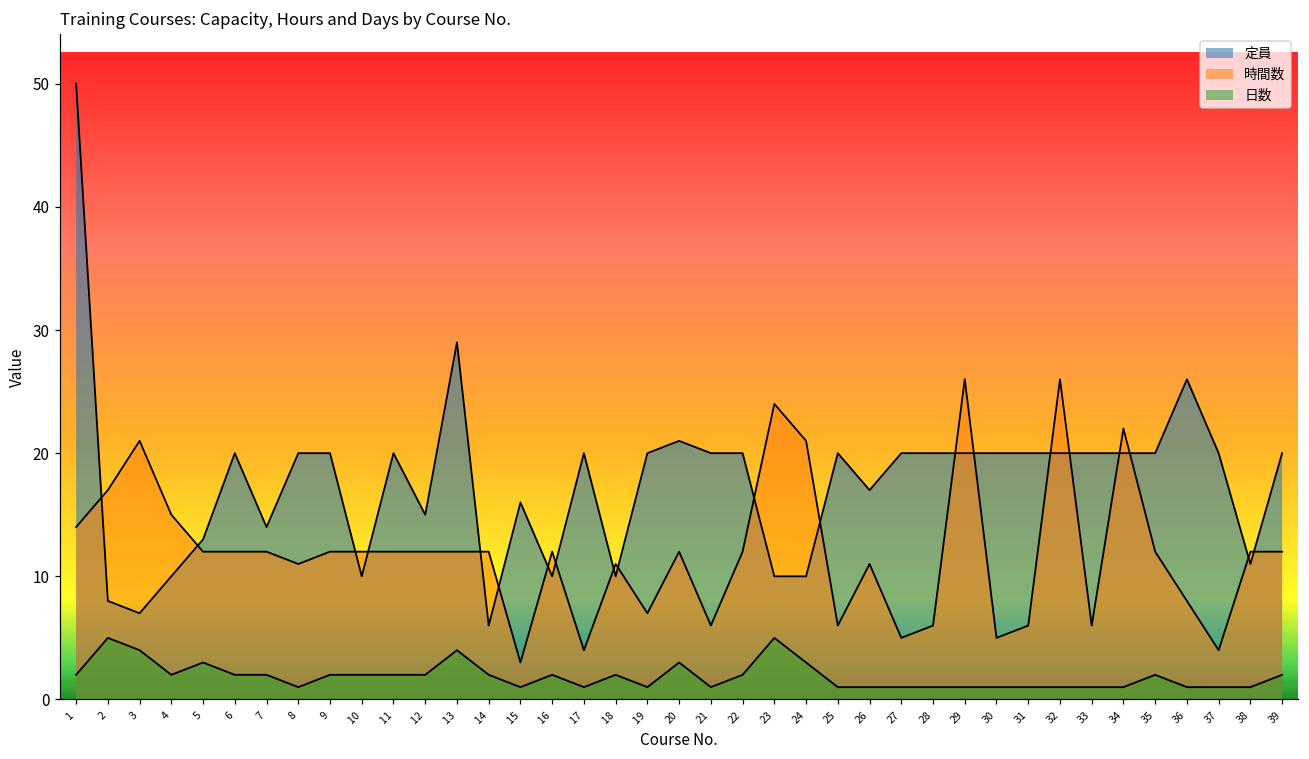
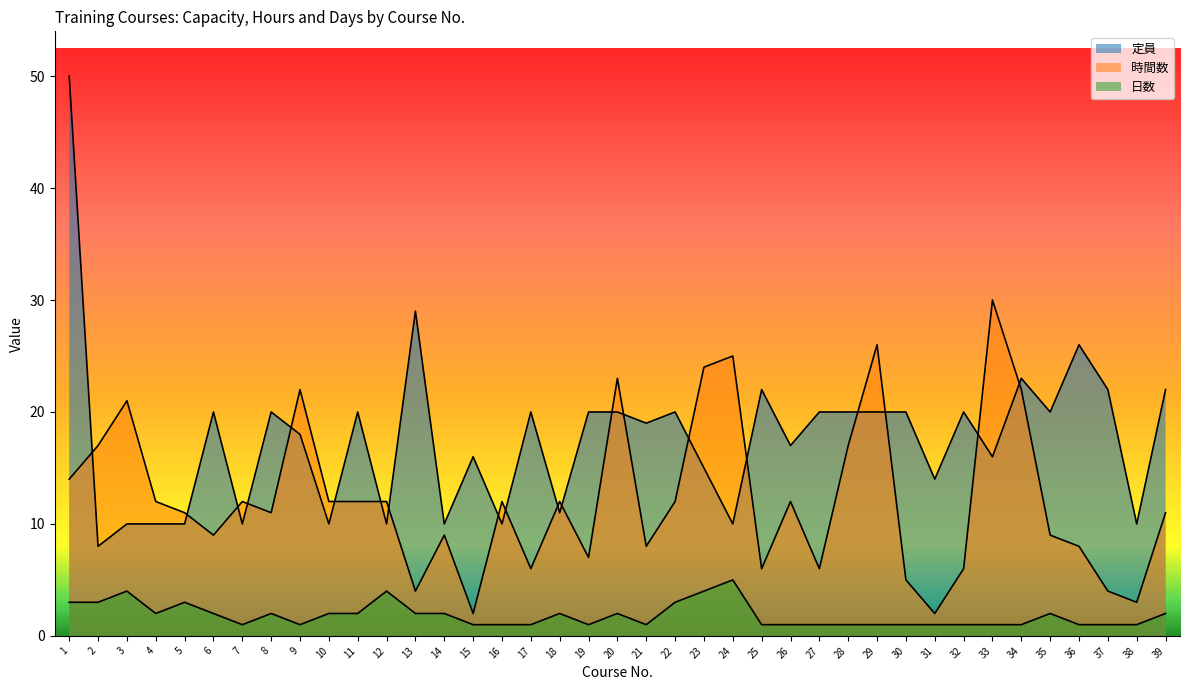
  {
    "定員": {
      "1": 50,
      "2": 8,
-     "3": 7,
+     "3": 10,
      "4": 10,
-     "5": 13,
+     "5": 10,
      "6": 20,
-     "7": 14,
+     "7": 10,
      "8": 20,
-     "9": 20,
+     "9": 18,
      "10": 10,
      "11": 20,
-     "12": 15,
+     "12": 10,
      "13": 29,
-     "14": 6,
+     "14": 10,
      "15": 16,
      "16": 10,
      "17": 20,
-     "18": 10,
+     "18": 11,
      "19": 20,
-     "20": 21,
-     "21": 20,
+     "20": 20,
+     "21": 19,
      "22": 20,
-     "23": 10,
+     "23": 15,
      "24": 10,
-     "25": 20,
+     "25": 22,
      "26": 17,
      "27": 20,
      "28": 20,
      "29": 20,
      "30": 20,
-     "31": 20,
+     "31": 14,
      "32": 20,
-     "33": 20,
-     "34": 20,
+     "33": 16,
+     "34": 23,
      "35": 20,
      "36": 26,
-     "37": 20,
-     "38": 11,
-     "39": 20
+     "37": 22,
+     "38": 10,
+     "39": 22
    },
    "時間数": {
      "1": 14,
      "2": 17,
      "3": 21,
-     "4": 15,
-     "5": 12,
-     "6": 12,
+     "4": 12,
+     "5": 11,
+     "6": 9,
      "7": 12,
      "8": 11,
-     "9": 12,
+     "9": 22,
      "10": 12,
      "11": 12,
      "12": 12,
-     "13": 12,
-     "14": 12,
-     "15": 3,
+     "13": 4,
+     "14": 9,
+     "15": 2,
      "16": 12,
-     "17": 4,
-     "18": 11,
+     "17": 6,
+     "18": 12,
      "19": 7,
-     "20": 12,
-     "21": 6,
+     "20": 23,
+     "21": 8,
      "22": 12,
      "23": 24,
-     "24": 21,
+     "24": 25,
      "25": 6,
-     "26": 11,
-     "27": 5,
-     "28": 6,
+     "26": 12,
+     "27": 6,
+     "28": 17,
      "29": 26,
      "30": 5,
-     "31": 6,
-     "32": 26,
-     "33": 6,
+     "31": 2,
+     "32": 6,
+     "33": 30,
      "34": 22,
-     "35": 12,
+     "35": 9,
      "36": 8,
      "37": 4,
-     "38": 12,
-     "39": 12
+     "38": 3,
+     "39": 11
    },
    "日数": {
-     "1": 2,
-     "2": 5,
+     "1": 3,
+     "2": 3,
      "3": 4,
      "4": 2,
      "5": 3,
      "6": 2,
-     "7": 2,
-     "8": 1,
-     "9": 2,
+     "7": 1,
+     "8": 2,
+     "9": 1,
      "10": 2,
      "11": 2,
-     "12": 2,
-     "13": 4,
+     "12": 4,
+     "13": 2,
      "14": 2,
      "15": 1,
-     "16": 2,
+     "16": 1,
      "17": 1,
      "18": 2,
      "19": 1,
-     "20": 3,
+     "20": 2,
      "21": 1,
-     "22": 2,
-     "23": 5,
-     "24": 3,
+     "22": 3,
+     "23": 4,
+     "24": 5,
      "25": 1,
      "26": 1,
      "27": 1,
      "28": 1,
      "29": 1,
      "30": 1,
      "31": 1,
      "32": 1,
      "33": 1,
      "34": 1,
      "35": 2,
      "36": 1,
      "37": 1,
      "38": 1,
      "39": 2
    }
  }
